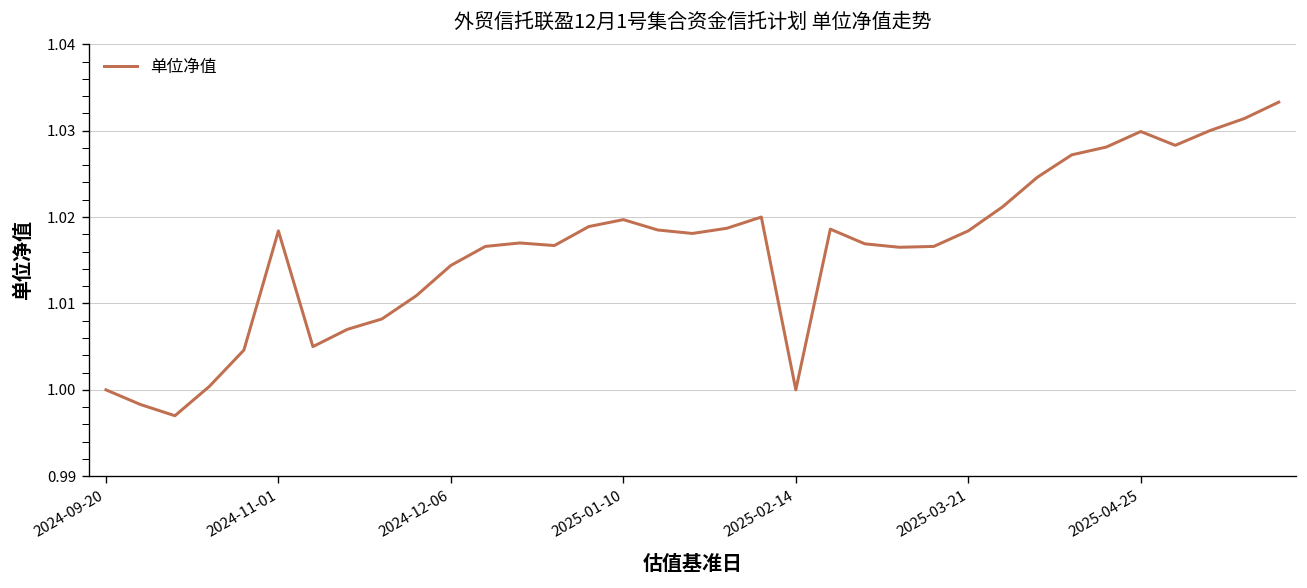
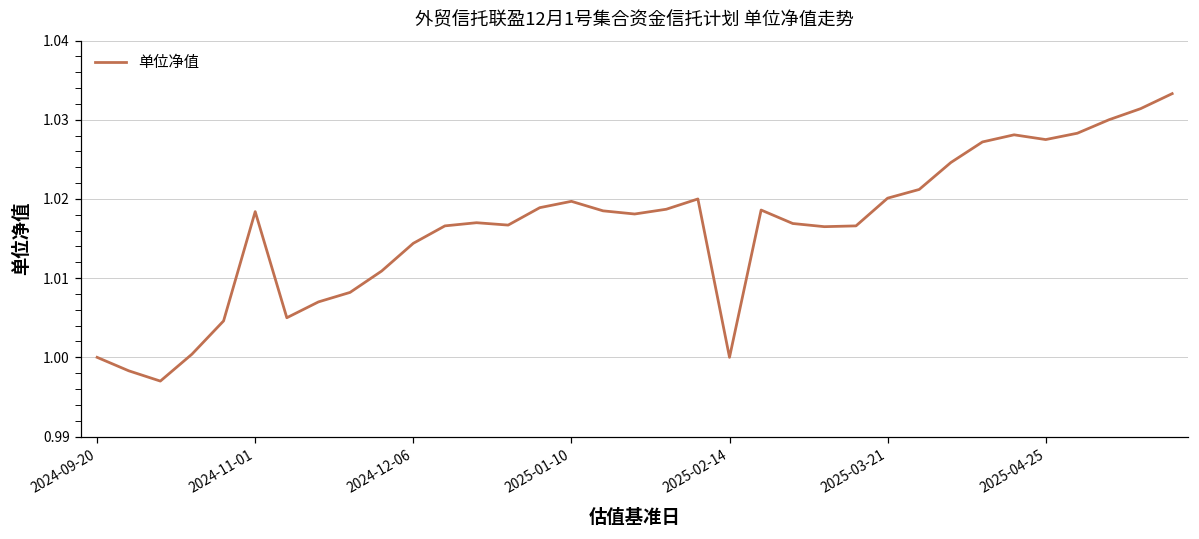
  {
    "2024-09-20": 1.000,
    "2024-11-01": 1.018,
    "2024-12-06": 1.014,
    "2025-01-10": 1.020,
    "2025-02-14": 1.000,
-   "2025-03-21": 1.018,
-   "2025-04-25": 1.030
+   "2025-03-21": 1.020,
+   "2025-04-25": 1.028
  }
